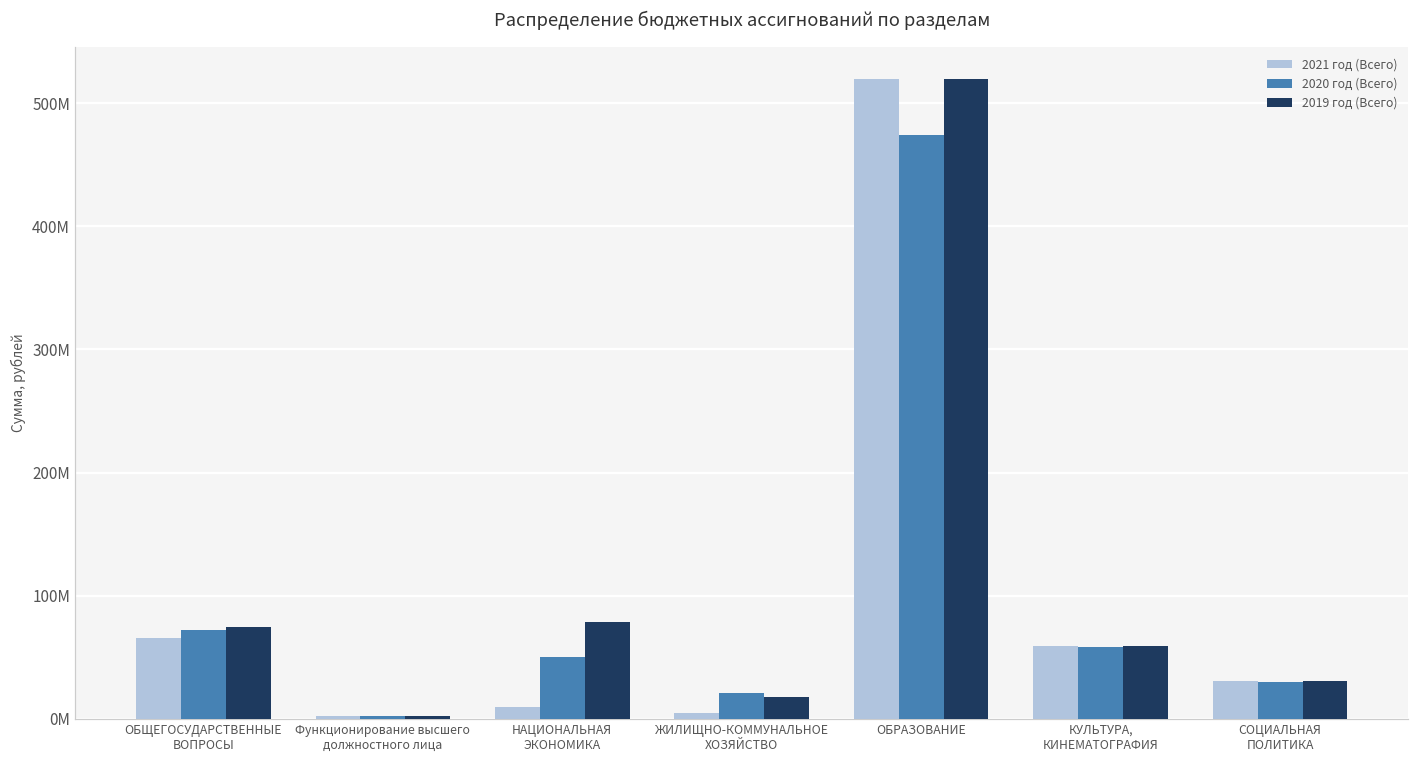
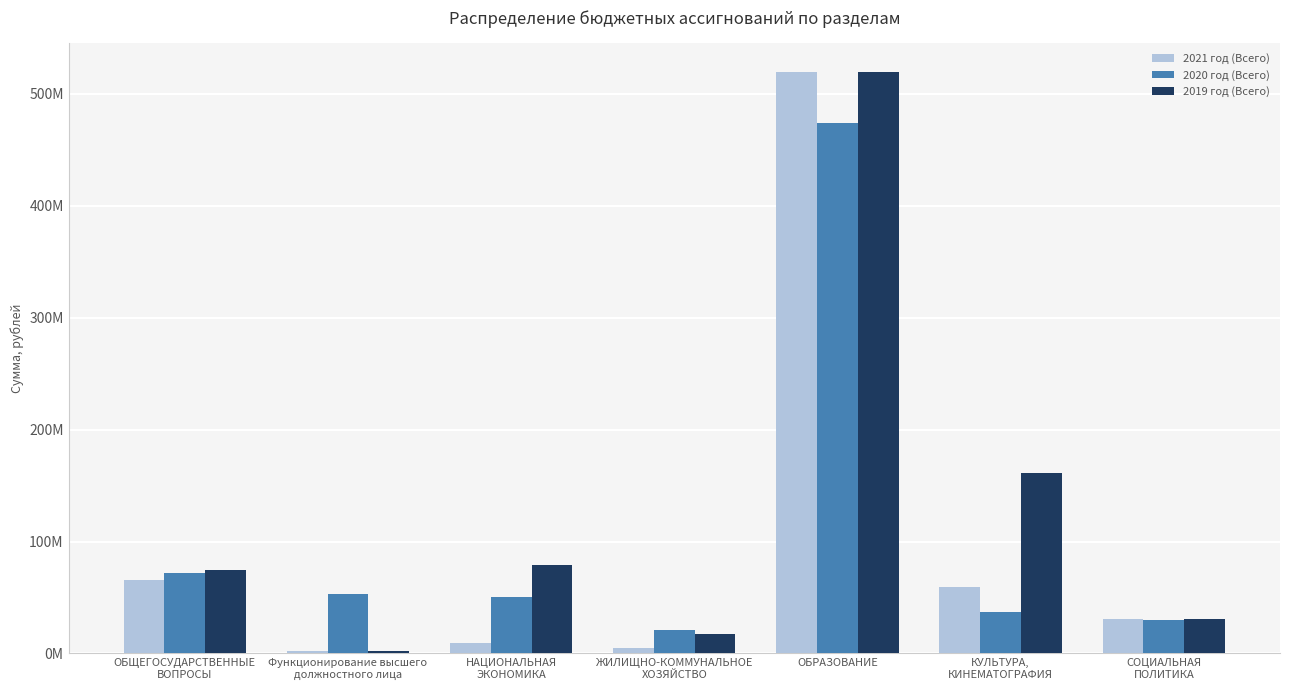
  {
    "2021 год (Всего)": {
      "ОБЩЕГОСУДАРСТВЕННЫЕ ВОПРОСЫ": 65000000,
      "НАЦИОНАЛЬНАЯ ЭКОНОМИКА": 9000000,
      "ЖИЛИЩНО-КОММУНАЛЬНОЕ ХОЗЯЙСТВО": 5000000,
      "ОБРАЗОВАНИЕ": 519000000,
      "КУЛЬТУРА, КИНЕМАТОГРАФИЯ": 59000000,
      "СОЦИАЛЬНАЯ ПОЛИТИКА": 31000000
    },
    "2020 год (Всего)": {
      "ОБЩЕГОСУДАРСТВЕННЫЕ ВОПРОСЫ": 72000000,
-     "Функционирование высшего должностного лица": 2000000,
+     "Функционирование высшего должностного лица": 53000000,
      "НАЦИОНАЛЬНАЯ ЭКОНОМИКА": 50000000,
      "ЖИЛИЩНО-КОММУНАЛЬНОЕ ХОЗЯЙСТВО": 21000000,
      "ОБРАЗОВАНИЕ": 474000000,
-     "КУЛЬТУРА, КИНЕМАТОГРАФИЯ": 59000000,
+     "КУЛЬТУРА, КИНЕМАТОГРАФИЯ": 37000000,
      "СОЦИАЛЬНАЯ ПОЛИТИКА": 30000000
    },
    "2019 год (Всего)": {
      "ОБЩЕГОСУДАРСТВЕННЫЕ ВОПРОСЫ": 75000000,
      "НАЦИОНАЛЬНАЯ ЭКОНОМИКА": 79000000,
      "ЖИЛИЩНО-КОММУНАЛЬНОЕ ХОЗЯЙСТВО": 18000000,
      "ОБРАЗОВАНИЕ": 519000000,
-     "КУЛЬТУРА, КИНЕМАТОГРАФИЯ": 59000000,
+     "КУЛЬТУРА, КИНЕМАТОГРАФИЯ": 161000000,
      "СОЦИАЛЬНАЯ ПОЛИТИКА": 31000000
    }
  }
